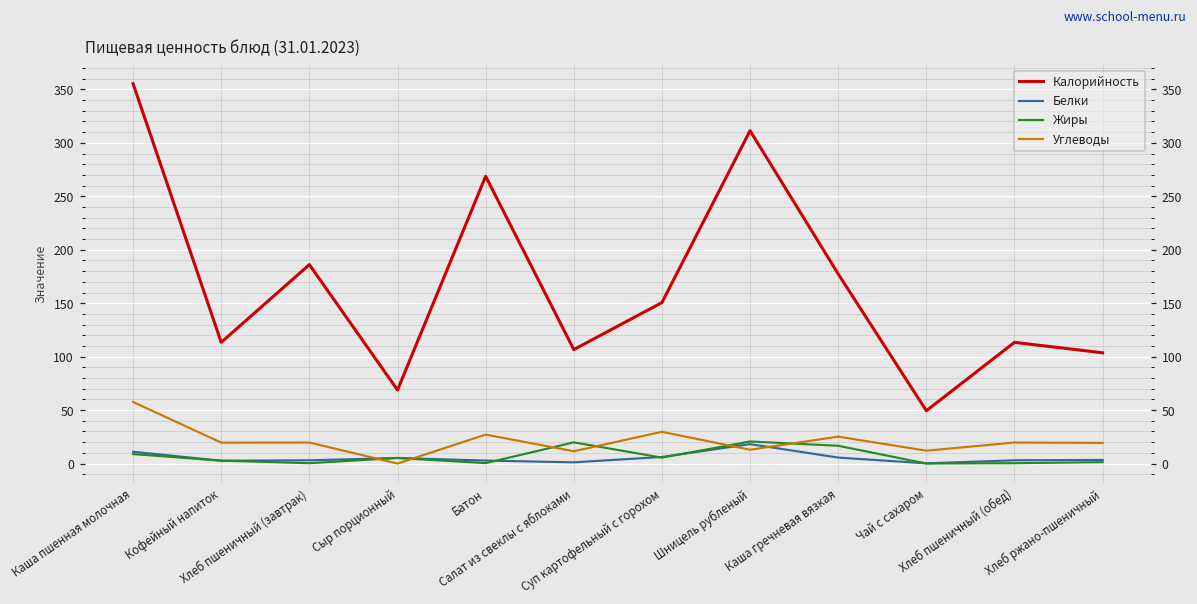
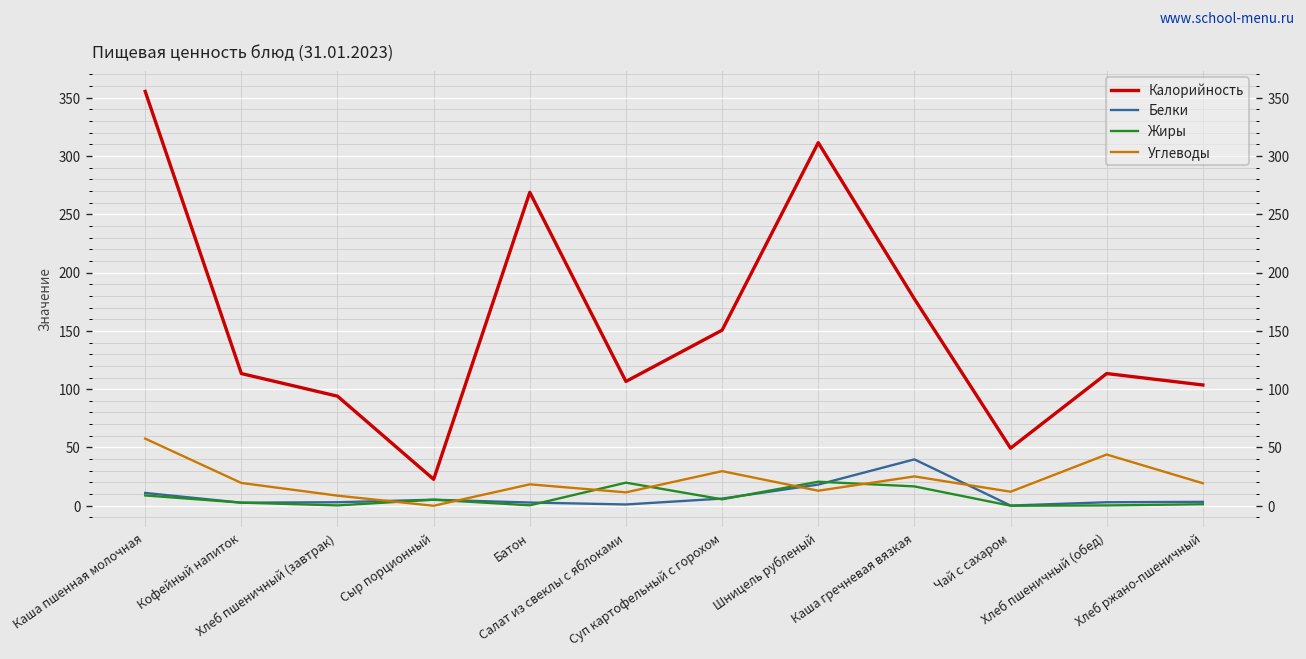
  {
    "Калорийность": {
      "Каша пшенная молочная": 360,
      "Кофейный напиток": 110,
-     "Хлеб пшеничный (завтрак)": 190,
-     "Сыр порционный": 70,
+     "Хлеб пшеничный (завтрак)": 90,
+     "Сыр порционный": 20,
      "Батон": 270,
      "Салат из свеклы с яблоками": 110,
      "Суп картофельный с горохом": 150,
      "Шницель рубленый": 310,
      "Каша гречневая вязкая": 180,
      "Чай с сахаром": 50,
      "Хлеб пшеничный (обед)": 110,
      "Хлеб ржано-пшеничный": 100
    },
    "Белки": {
      "Хлеб пшеничный (завтрак)": 0,
      "Салат из свеклы с яблоками": 0,
-     "Каша гречневая вязкая": 10,
+     "Каша гречневая вязкая": 40,
      "Хлеб пшеничный (обед)": 0
    },
    "Жиры": {
      "Хлеб пшеничный (завтрак)": 0,
      "Салат из свеклы с яблоками": 20,
      "Каша гречневая вязкая": 20,
      "Хлеб пшеничный (обед)": 0
    },
    "Углеводы": {
      "Каша пшенная молочная": 60,
      "Кофейный напиток": 20,
-     "Хлеб пшеничный (завтрак)": 20,
+     "Хлеб пшеничный (завтрак)": 10,
      "Сыр порционный": 0,
-     "Батон": 30,
+     "Батон": 20,
      "Салат из свеклы с яблоками": 10,
      "Суп картофельный с горохом": 30,
      "Шницель рубленый": 10,
      "Каша гречневая вязкая": 30,
      "Чай с сахаром": 10,
-     "Хлеб пшеничный (обед)": 20,
+     "Хлеб пшеничный (обед)": 40,
      "Хлеб ржано-пшеничный": 20
    }
  }
